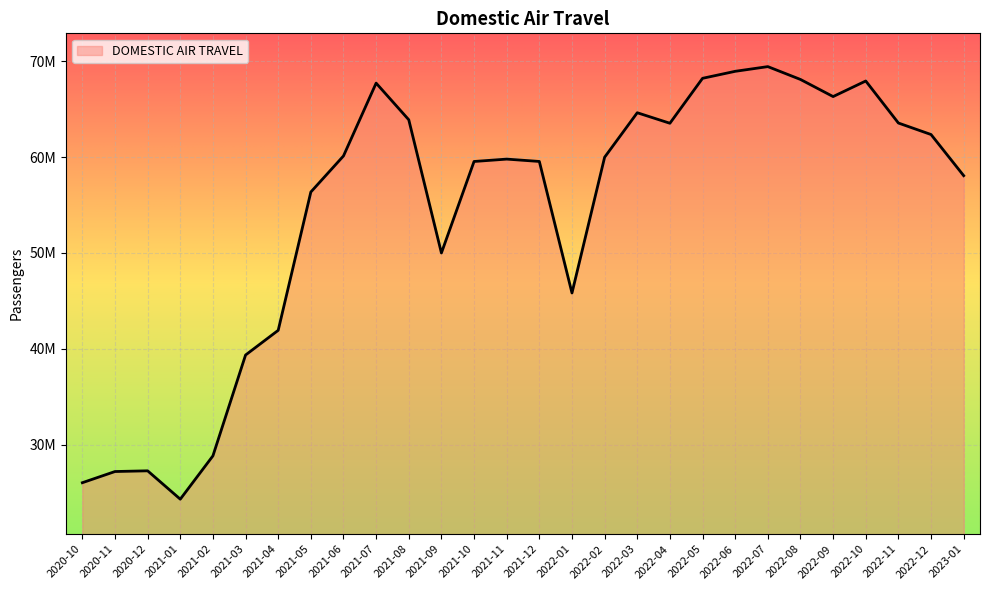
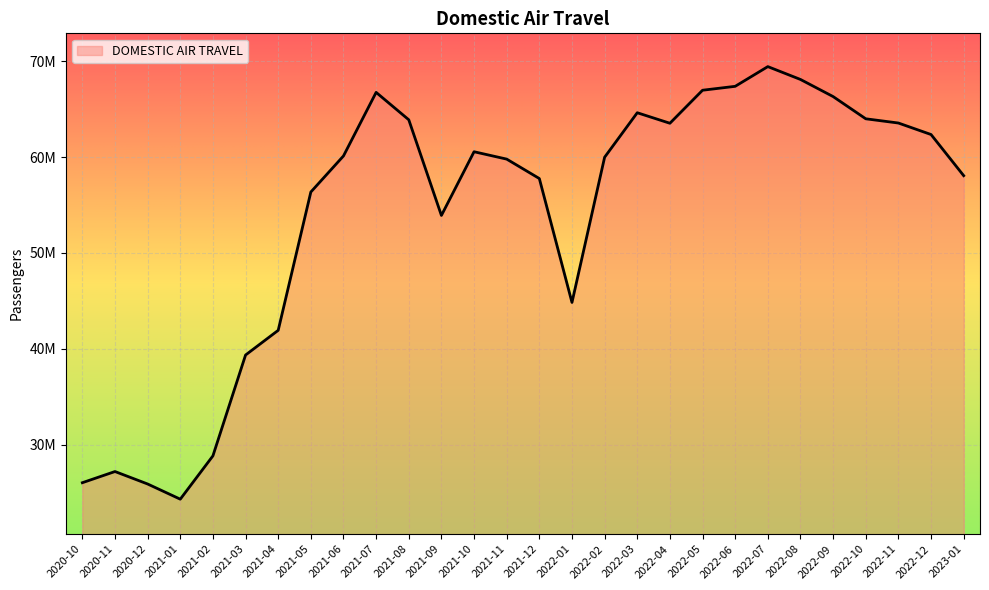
  {
    "2020-10": 26000000,
    "2020-11": 27000000,
-   "2020-12": 27000000,
+   "2020-12": 26000000,
    "2021-01": 24000000,
    "2021-02": 29000000,
    "2021-03": 39000000,
    "2021-04": 42000000,
    "2021-05": 56000000,
    "2021-06": 60000000,
-   "2021-07": 68000000,
+   "2021-07": 67000000,
    "2021-08": 64000000,
-   "2021-09": 50000000,
-   "2021-10": 60000000,
+   "2021-09": 54000000,
+   "2021-10": 61000000,
    "2021-11": 60000000,
-   "2021-12": 60000000,
-   "2022-01": 46000000,
+   "2021-12": 58000000,
+   "2022-01": 45000000,
    "2022-02": 60000000,
    "2022-03": 65000000,
    "2022-04": 64000000,
-   "2022-05": 68000000,
-   "2022-06": 69000000,
+   "2022-05": 67000000,
+   "2022-06": 67000000,
    "2022-07": 69000000,
    "2022-08": 68000000,
    "2022-09": 66000000,
-   "2022-10": 68000000,
+   "2022-10": 64000000,
    "2022-11": 64000000,
    "2022-12": 62000000,
    "2023-01": 58000000
  }
